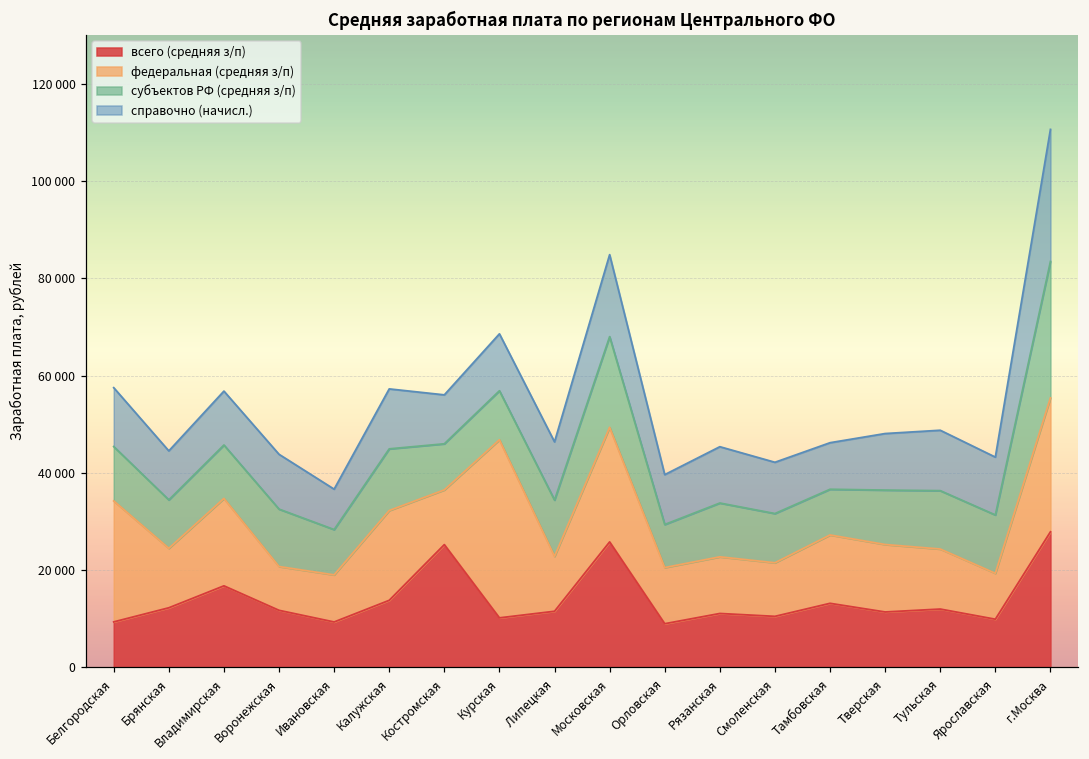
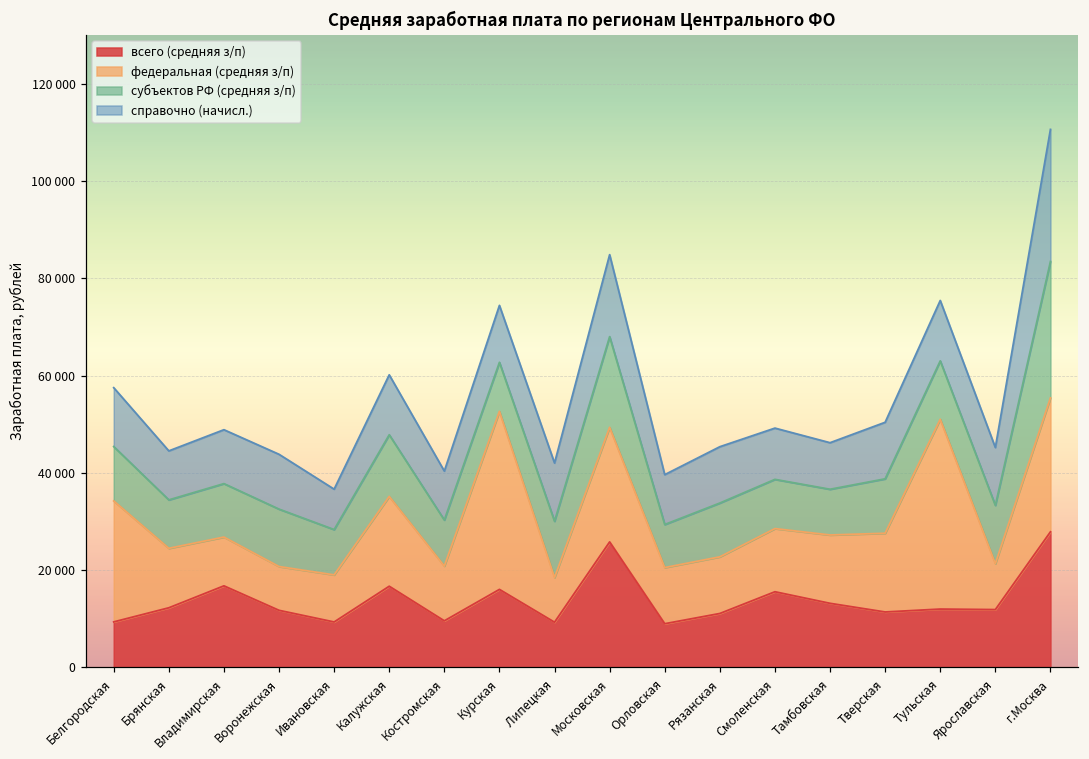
  {
    "всего (средняя з/п)": {
      "Белгородская": 9000,
      "Брянская": 12000,
      "Владимирская": 17000,
      "Воронежская": 12000,
      "Ивановская": 9000,
-     "Калужская": 14000,
-     "Костромская": 25000,
-     "Курская": 10000,
-     "Липецкая": 12000,
+     "Калужская": 17000,
+     "Костромская": 10000,
+     "Курская": 16000,
+     "Липецкая": 9000,
      "Московская": 26000,
      "Орловская": 9000,
      "Рязанская": 11000,
-     "Смоленская": 11000,
+     "Смоленская": 16000,
      "Тамбовская": 13000,
      "Тверская": 11000,
      "Тульская": 12000,
-     "Ярославская": 10000,
+     "Ярославская": 12000,
      "г.Москва": 28000
    },
    "федеральная (средняя з/п)": {
      "Белгородская": 25000,
      "Брянская": 12000,
-     "Владимирская": 18000,
+     "Владимирская": 10000,
      "Воронежская": 9000,
      "Ивановская": 10000,
      "Калужская": 18000,
      "Костромская": 11000,
      "Курская": 37000,
-     "Липецкая": 11000,
+     "Липецкая": 9000,
      "Московская": 24000,
      "Орловская": 12000,
      "Рязанская": 12000,
-     "Смоленская": 11000,
+     "Смоленская": 13000,
      "Тамбовская": 14000,
-     "Тверская": 14000,
-     "Тульская": 12000,
+     "Тверская": 16000,
+     "Тульская": 39000,
      "Ярославская": 9000,
      "г.Москва": 28000
    }
  }
